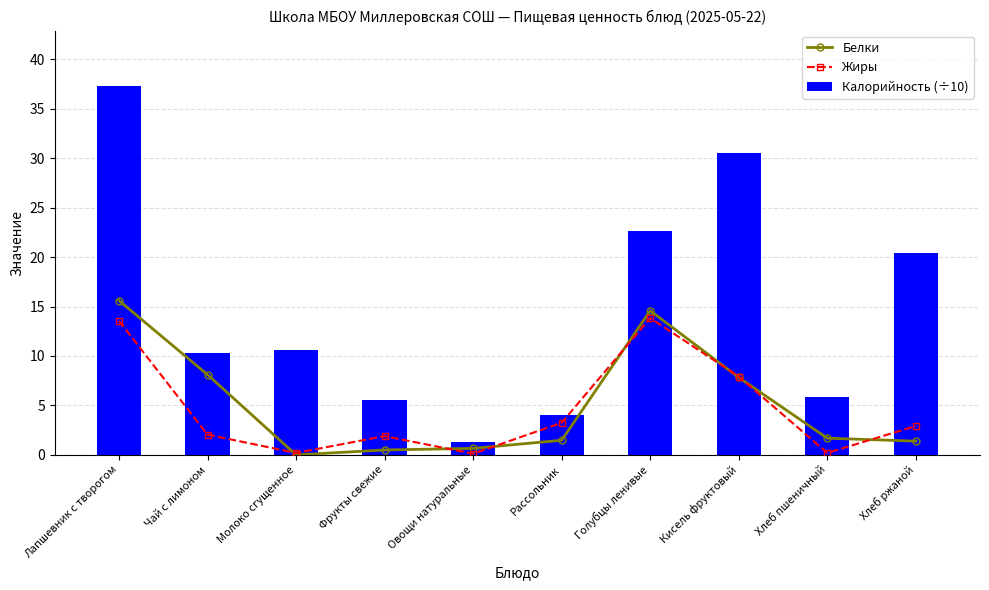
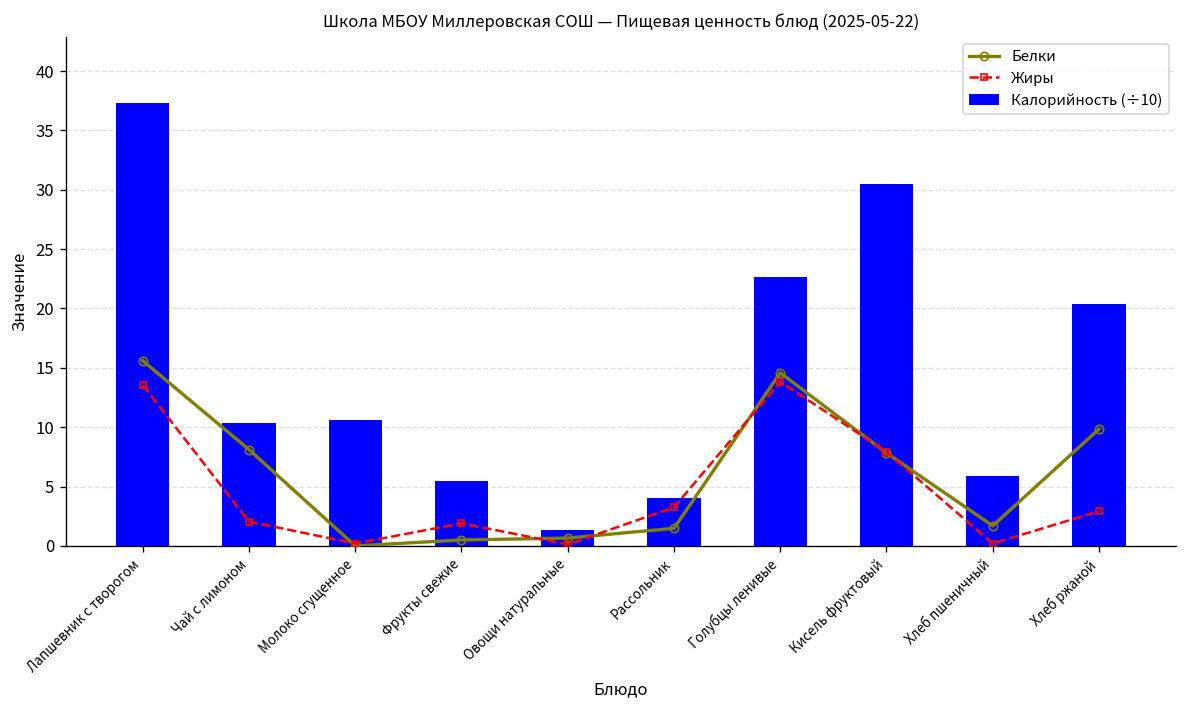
  {
    "Калорийность (÷10)": {
      "Лапшевник с творогом": 37,
      "Чай с лимоном": 10,
      "Молоко сгущенное": 11,
      "Фрукты свежие": 6,
      "Овощи натуральные": 1,
      "Рассольник": 4,
      "Голубцы ленивые": 23,
      "Кисель фруктовый": 31,
      "Хлеб пшеничный": 6,
      "Хлеб ржаной": 20
    },
    "Белки": {
      "Лапшевник с творогом": 16,
      "Чай с лимоном": 8,
      "Фрукты свежие": 1,
      "Овощи натуральные": 1,
      "Рассольник": 1,
      "Голубцы ленивые": 15,
      "Хлеб пшеничный": 2,
-     "Хлеб ржаной": 1
+     "Хлеб ржаной": 10
    },
    "Жиры": {
      "Лапшевник с творогом": 14,
      "Чай с лимоном": 2,
      "Фрукты свежие": 2,
      "Овощи натуральные": 0,
      "Рассольник": 3,
      "Голубцы ленивые": 14,
      "Хлеб пшеничный": 0,
      "Хлеб ржаной": 3
    }
  }
